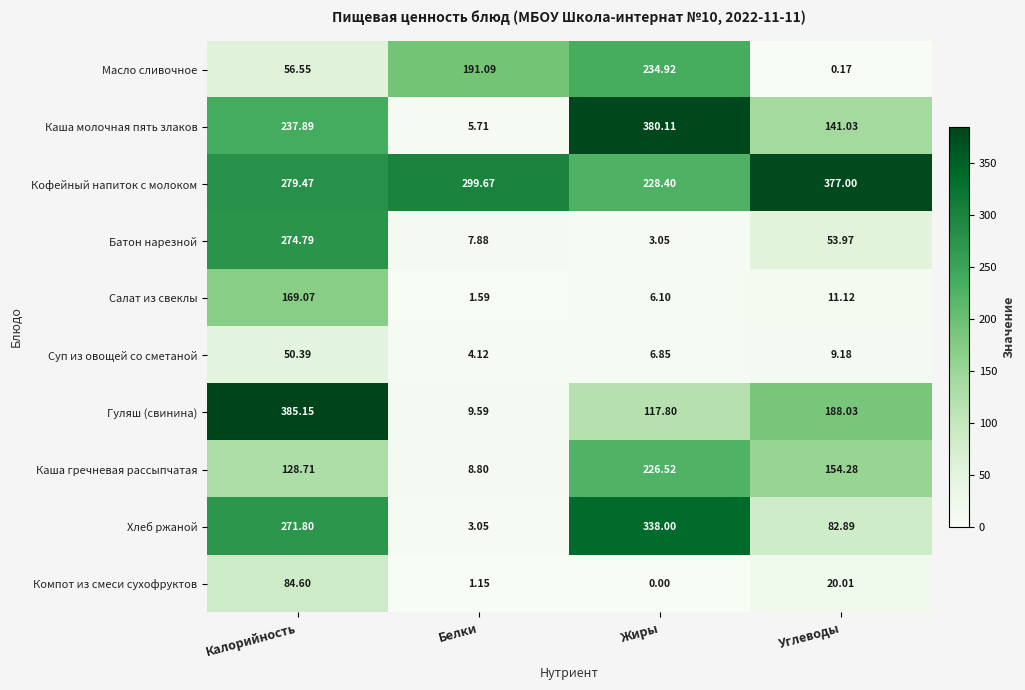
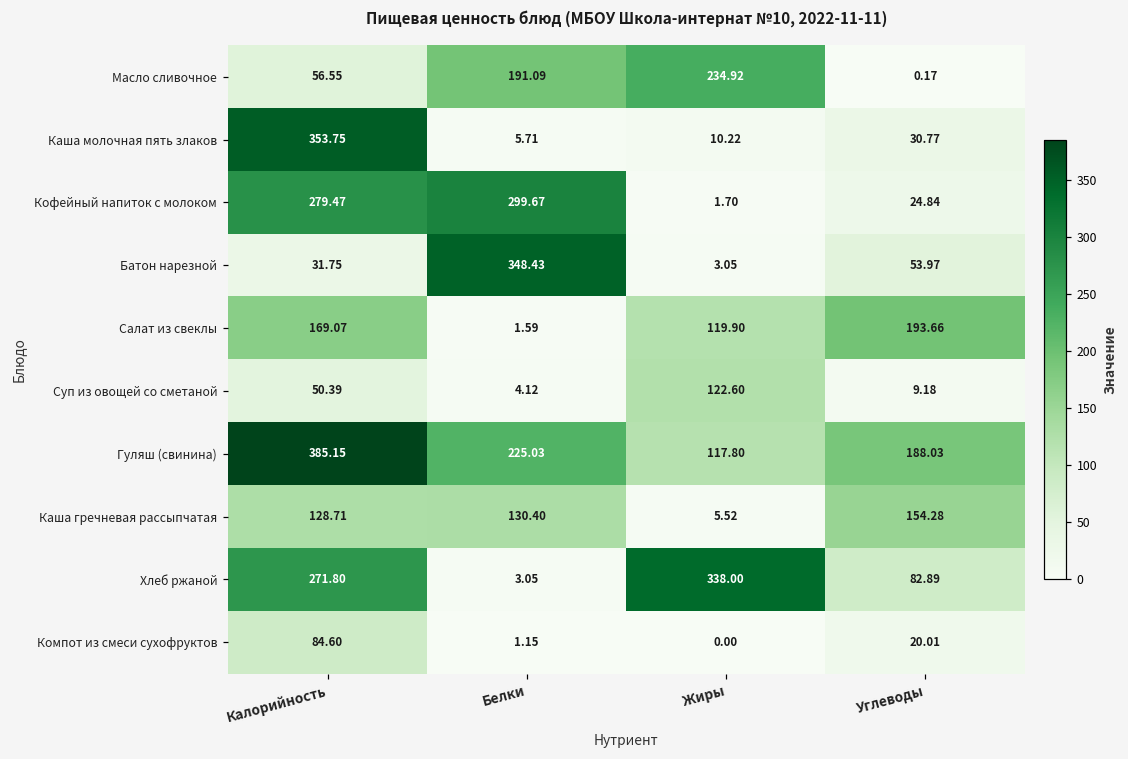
  {
    "Масло сливочное": {
      "Калорийность": 56.55,
      "Белки": 191.09,
      "Жиры": 234.92,
      "Углеводы": 0.17
    },
    "Каша молочная пять злаков": {
-     "Калорийность": 237.89,
+     "Калорийность": 353.75,
      "Белки": 5.71,
-     "Жиры": 380.11,
-     "Углеводы": 141.03
+     "Жиры": 10.22,
+     "Углеводы": 30.77
    },
    "Кофейный напиток с молоком": {
      "Калорийность": 279.47,
      "Белки": 299.67,
-     "Жиры": 228.40,
-     "Углеводы": 377.00
+     "Жиры": 1.70,
+     "Углеводы": 24.84
    },
    "Батон нарезной": {
-     "Калорийность": 274.79,
-     "Белки": 7.88,
+     "Калорийность": 31.75,
+     "Белки": 348.43,
      "Жиры": 3.05,
      "Углеводы": 53.97
    },
    "Салат из свеклы": {
      "Калорийность": 169.07,
      "Белки": 1.59,
-     "Жиры": 6.10,
-     "Углеводы": 11.12
+     "Жиры": 119.90,
+     "Углеводы": 193.66
    },
    "Суп из овощей со сметаной": {
      "Калорийность": 50.39,
      "Белки": 4.12,
-     "Жиры": 6.85,
+     "Жиры": 122.60,
      "Углеводы": 9.18
    },
    "Гуляш (свинина)": {
      "Калорийность": 385.15,
-     "Белки": 9.59,
+     "Белки": 225.03,
      "Жиры": 117.80,
      "Углеводы": 188.03
    },
    "Каша гречневая рассыпчатая": {
      "Калорийность": 128.71,
-     "Белки": 8.80,
-     "Жиры": 226.52,
+     "Белки": 130.40,
+     "Жиры": 5.52,
      "Углеводы": 154.28
    },
    "Хлеб ржаной": {
      "Калорийность": 271.80,
      "Белки": 3.05,
      "Жиры": 338.00,
      "Углеводы": 82.89
    },
    "Компот из смеси сухофруктов": {
      "Калорийность": 84.60,
      "Белки": 1.15,
      "Жиры": 0.00,
      "Углеводы": 20.01
    }
  }
